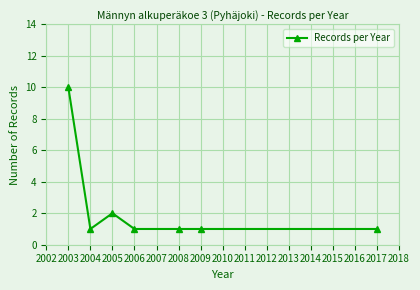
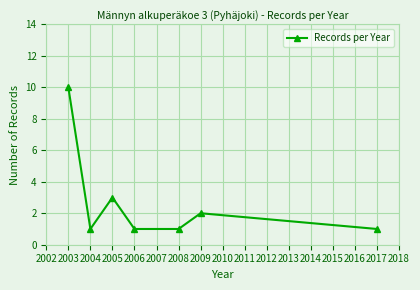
  {
    "2003": 10,
    "2004": 1,
-   "2005": 2,
+   "2005": 3,
    "2006": 1,
    "2008": 1,
-   "2009": 1,
+   "2009": 2,
    "2017": 1
  }
